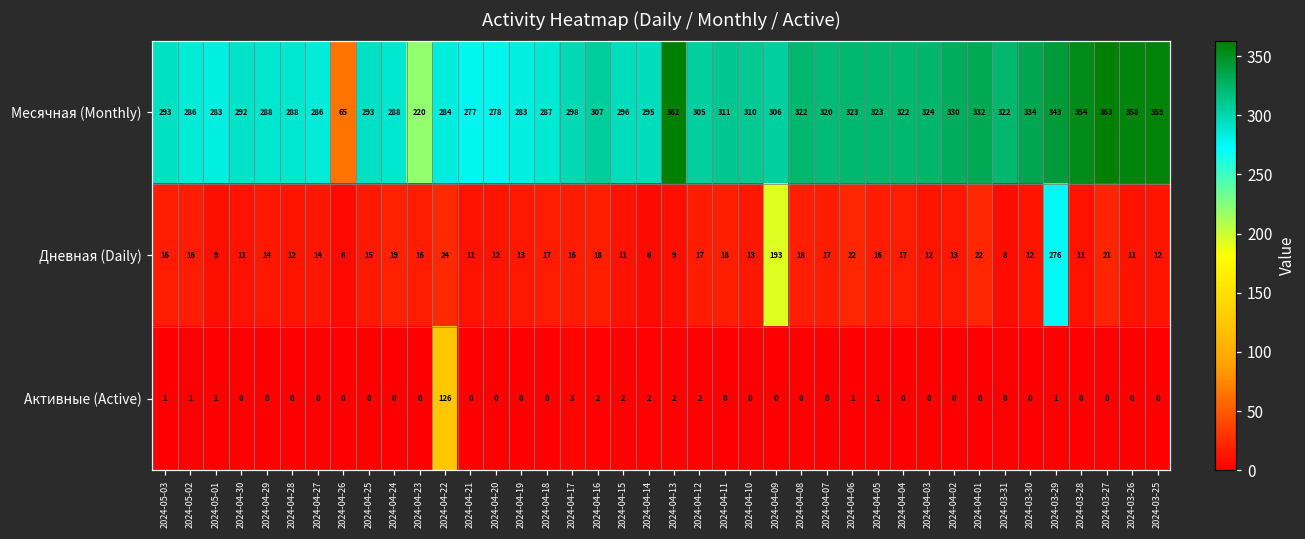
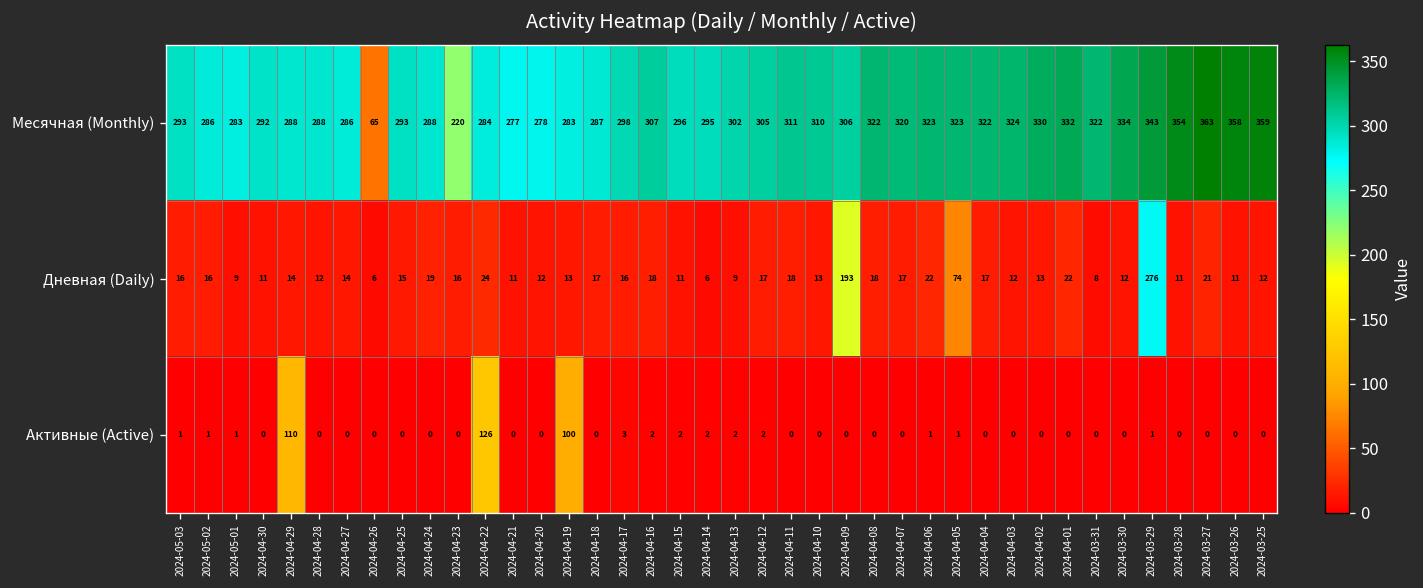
  {
    "Месячная (Monthly)": {
      "2024-05-03": 293,
      "2024-05-02": 286,
      "2024-05-01": 283,
      "2024-04-30": 292,
      "2024-04-29": 288,
      "2024-04-28": 288,
      "2024-04-27": 286,
      "2024-04-26": 65,
      "2024-04-25": 293,
      "2024-04-24": 288,
      "2024-04-23": 220,
      "2024-04-22": 284,
      "2024-04-21": 277,
      "2024-04-20": 278,
      "2024-04-19": 283,
      "2024-04-18": 287,
      "2024-04-17": 298,
      "2024-04-16": 307,
      "2024-04-15": 296,
      "2024-04-14": 295,
-     "2024-04-13": 362,
+     "2024-04-13": 302,
      "2024-04-12": 305,
      "2024-04-11": 311,
      "2024-04-10": 310,
      "2024-04-09": 306,
      "2024-04-08": 322,
      "2024-04-07": 320,
      "2024-04-06": 323,
      "2024-04-05": 323,
      "2024-04-04": 322,
      "2024-04-03": 324,
      "2024-04-02": 330,
      "2024-04-01": 332,
      "2024-03-31": 322,
      "2024-03-30": 334,
      "2024-03-29": 343,
      "2024-03-28": 354,
      "2024-03-27": 363,
      "2024-03-26": 358,
      "2024-03-25": 359
    },
    "Дневная (Daily)": {
      "2024-05-03": 16,
      "2024-05-02": 16,
      "2024-05-01": 9,
      "2024-04-30": 11,
      "2024-04-29": 14,
      "2024-04-28": 12,
      "2024-04-27": 14,
      "2024-04-26": 6,
      "2024-04-25": 15,
      "2024-04-24": 19,
      "2024-04-23": 16,
      "2024-04-22": 24,
      "2024-04-21": 11,
      "2024-04-20": 12,
      "2024-04-19": 13,
      "2024-04-18": 17,
      "2024-04-17": 16,
      "2024-04-16": 18,
      "2024-04-15": 11,
      "2024-04-14": 6,
      "2024-04-13": 9,
      "2024-04-12": 17,
      "2024-04-11": 18,
      "2024-04-10": 13,
      "2024-04-09": 193,
      "2024-04-08": 18,
      "2024-04-07": 17,
      "2024-04-06": 22,
-     "2024-04-05": 16,
+     "2024-04-05": 74,
      "2024-04-04": 17,
      "2024-04-03": 12,
      "2024-04-02": 13,
      "2024-04-01": 22,
      "2024-03-31": 8,
      "2024-03-30": 12,
      "2024-03-29": 276,
      "2024-03-28": 11,
      "2024-03-27": 21,
      "2024-03-26": 11,
      "2024-03-25": 12
    },
    "Активные (Active)": {
      "2024-05-03": 1,
      "2024-05-02": 1,
      "2024-05-01": 1,
      "2024-04-30": 0,
-     "2024-04-29": 0,
+     "2024-04-29": 110,
      "2024-04-28": 0,
      "2024-04-27": 0,
      "2024-04-26": 0,
      "2024-04-25": 0,
      "2024-04-24": 0,
      "2024-04-23": 0,
      "2024-04-22": 126,
      "2024-04-21": 0,
      "2024-04-20": 0,
-     "2024-04-19": 0,
+     "2024-04-19": 100,
      "2024-04-18": 0,
      "2024-04-17": 3,
      "2024-04-16": 2,
      "2024-04-15": 2,
      "2024-04-14": 2,
      "2024-04-13": 2,
      "2024-04-12": 2,
      "2024-04-11": 0,
      "2024-04-10": 0,
      "2024-04-09": 0,
      "2024-04-08": 0,
      "2024-04-07": 0,
      "2024-04-06": 1,
      "2024-04-05": 1,
      "2024-04-04": 0,
      "2024-04-03": 0,
      "2024-04-02": 0,
      "2024-04-01": 0,
      "2024-03-31": 0,
      "2024-03-30": 0,
      "2024-03-29": 1,
      "2024-03-28": 0,
      "2024-03-27": 0,
      "2024-03-26": 0,
      "2024-03-25": 0
    }
  }
